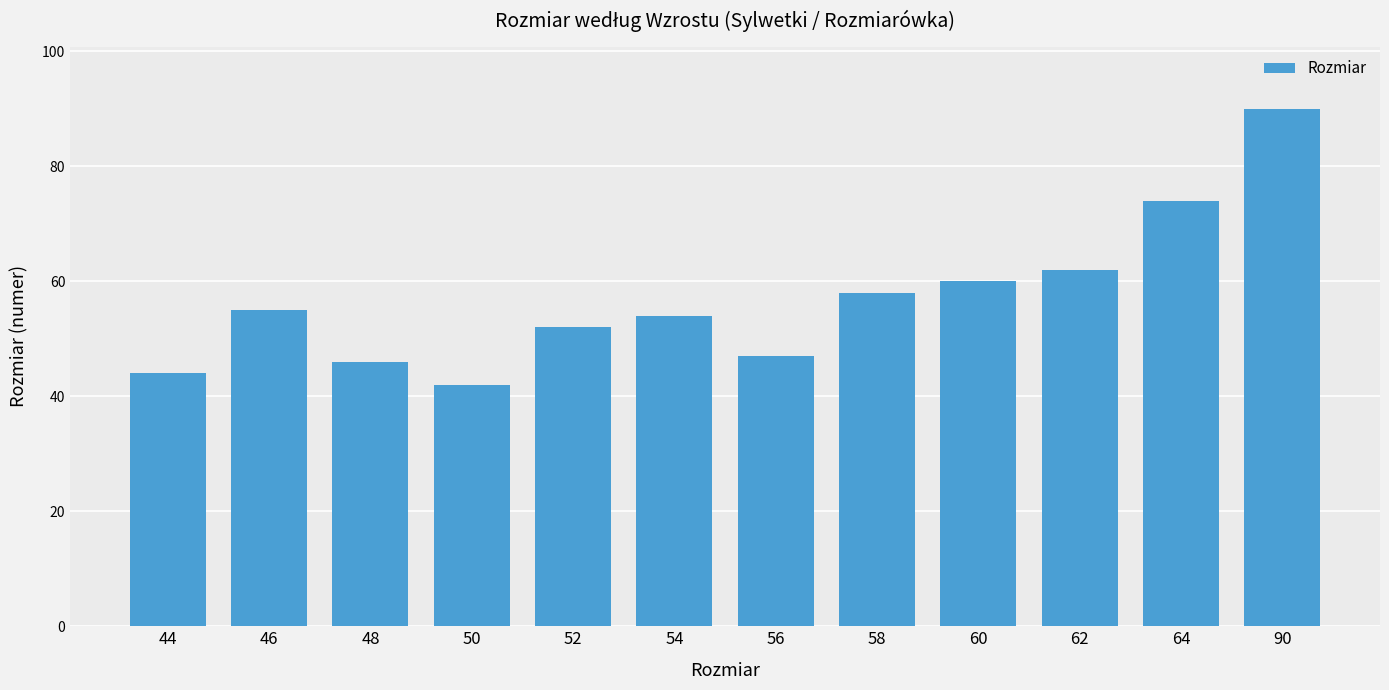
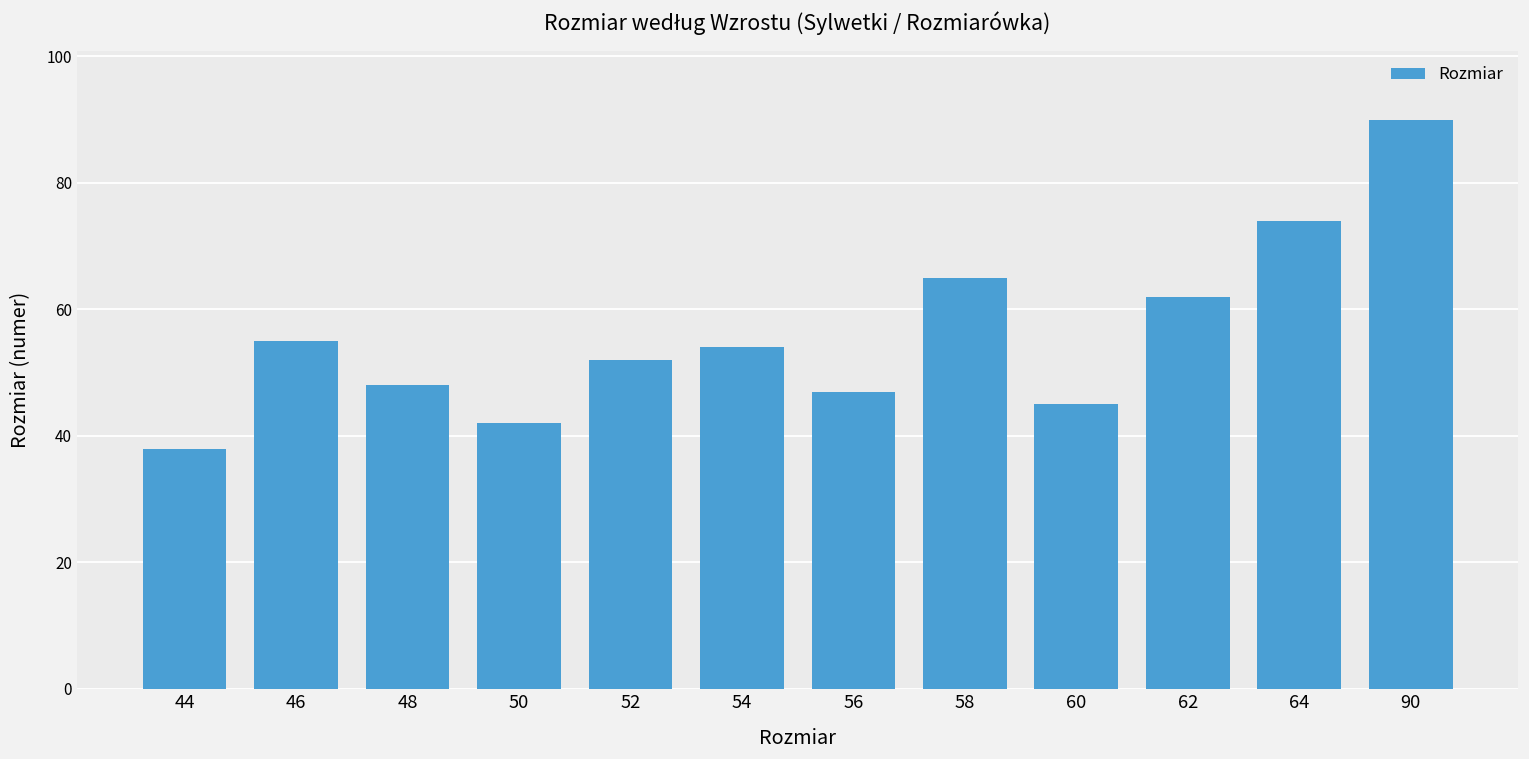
  {
-   "44": 44,
+   "44": 38,
    "46": 55,
-   "48": 46,
+   "48": 48,
    "50": 42,
    "52": 52,
    "54": 54,
    "56": 47,
-   "58": 58,
-   "60": 60,
+   "58": 65,
+   "60": 45,
    "62": 62,
    "64": 74,
    "90": 90
  }
